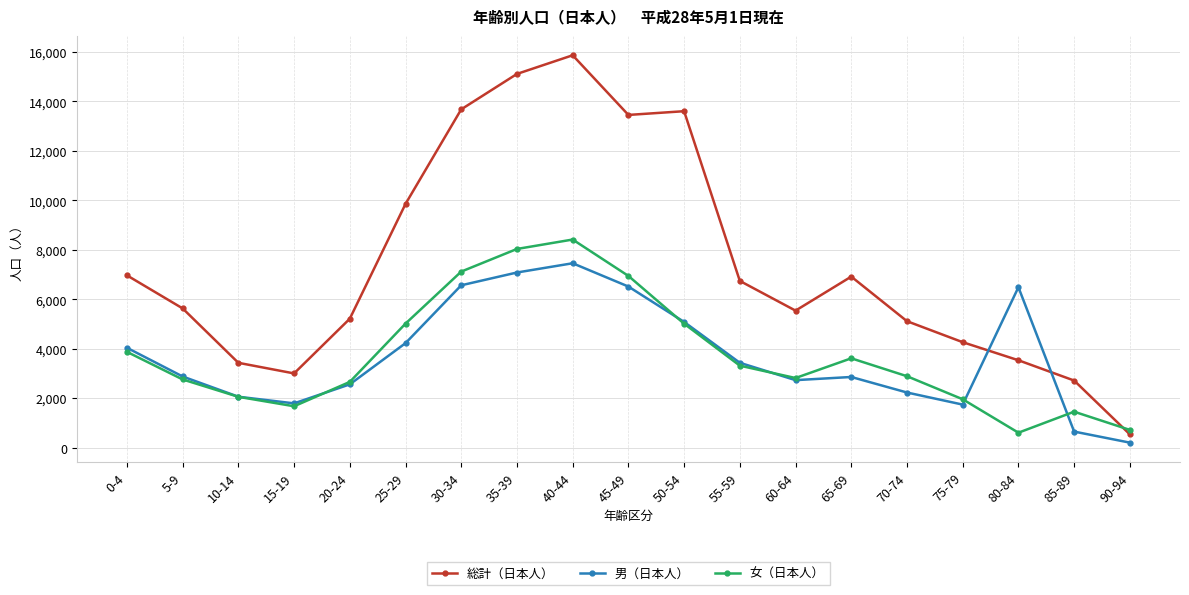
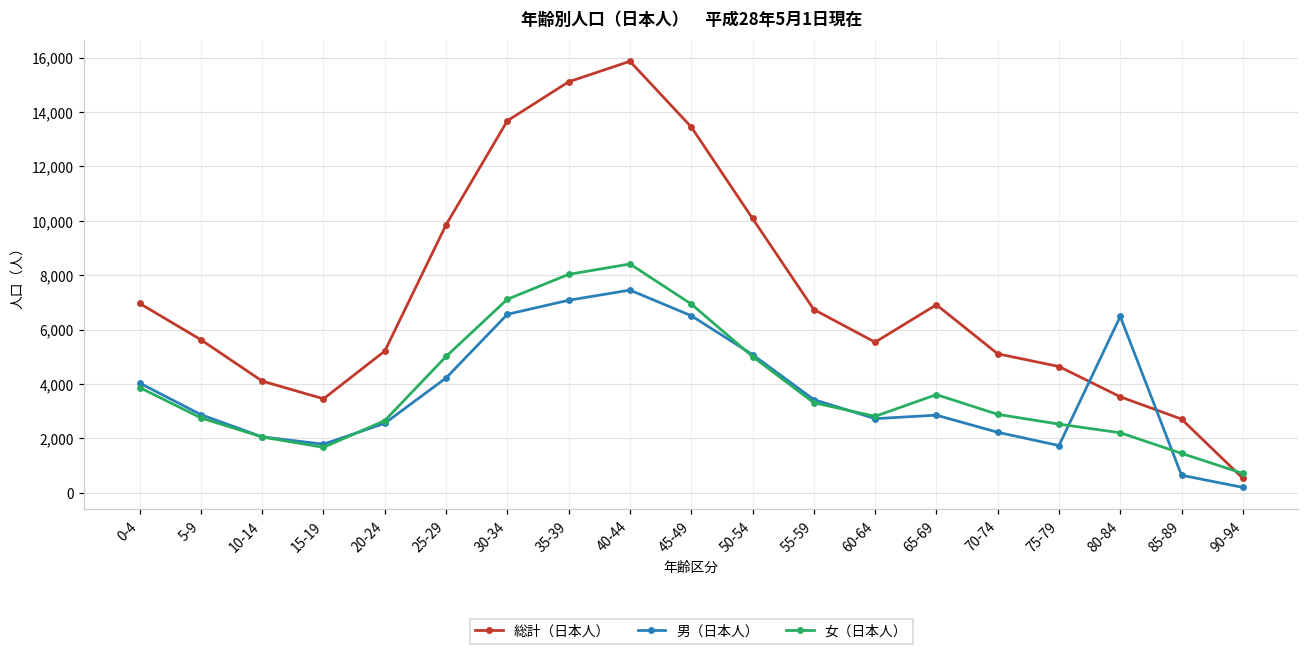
  {
    "総計（日本人）": {
      "0-4": "7,000",
      "5-9": "5,600",
-     "10-14": "3,400",
-     "15-19": "3,000",
+     "10-14": "4,100",
+     "15-19": "3,500",
      "20-24": "5,200",
      "25-29": "9,900",
      "30-34": "13,700",
      "35-39": "15,100",
      "40-44": "15,900",
      "45-49": "13,500",
-     "50-54": "13,600",
+     "50-54": "10,100",
      "55-59": "6,700",
      "60-64": "5,500",
      "65-69": "6,900",
      "70-74": "5,100",
-     "75-79": "4,300",
+     "75-79": "4,600",
      "80-84": "3,500",
      "85-89": "2,700",
      "90-94": "500"
    },
    "男（日本人）": {
      "0-4": "4,000",
      "5-9": "2,900",
      "15-19": "1,800",
      "25-29": "4,200",
      "30-34": "6,600",
      "35-39": "7,100",
      "40-44": "7,500",
      "45-49": "6,500",
      "55-59": "3,400",
      "65-69": "2,900",
      "70-74": "2,200",
      "75-79": "1,700",
      "80-84": "6,500",
      "85-89": "600",
      "90-94": "200"
    },
    "女（日本人）": {
      "0-4": "3,900",
      "5-9": "2,800",
      "15-19": "1,700",
      "25-29": "5,000",
      "30-34": "7,100",
      "35-39": "8,000",
      "40-44": "8,400",
      "45-49": "6,900",
      "55-59": "3,300",
      "65-69": "3,600",
      "70-74": "2,900",
-     "75-79": "2,000",
-     "80-84": "600",
+     "75-79": "2,500",
+     "80-84": "2,200",
      "85-89": "1,400",
      "90-94": "700"
    }
  }
